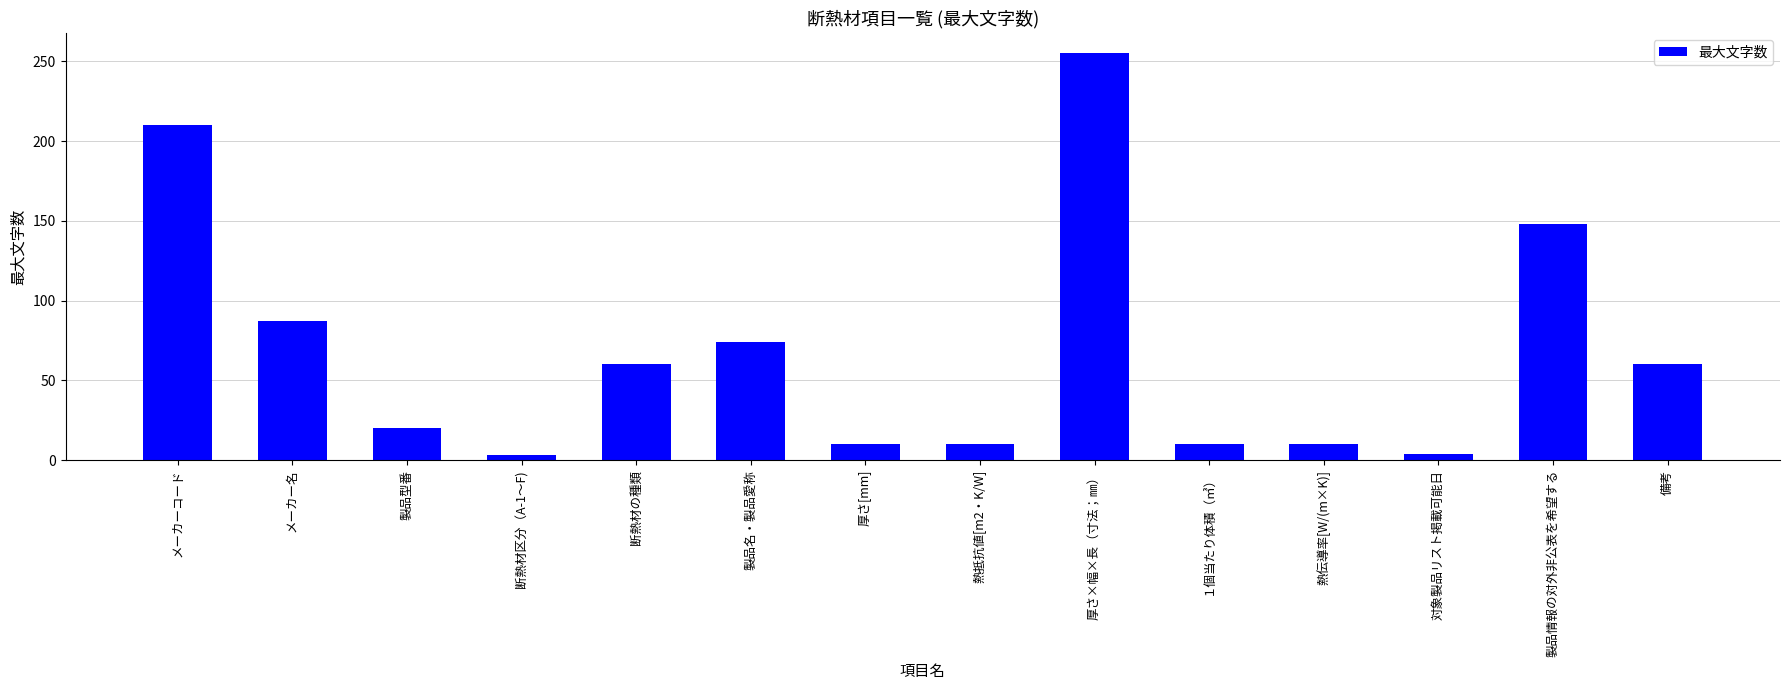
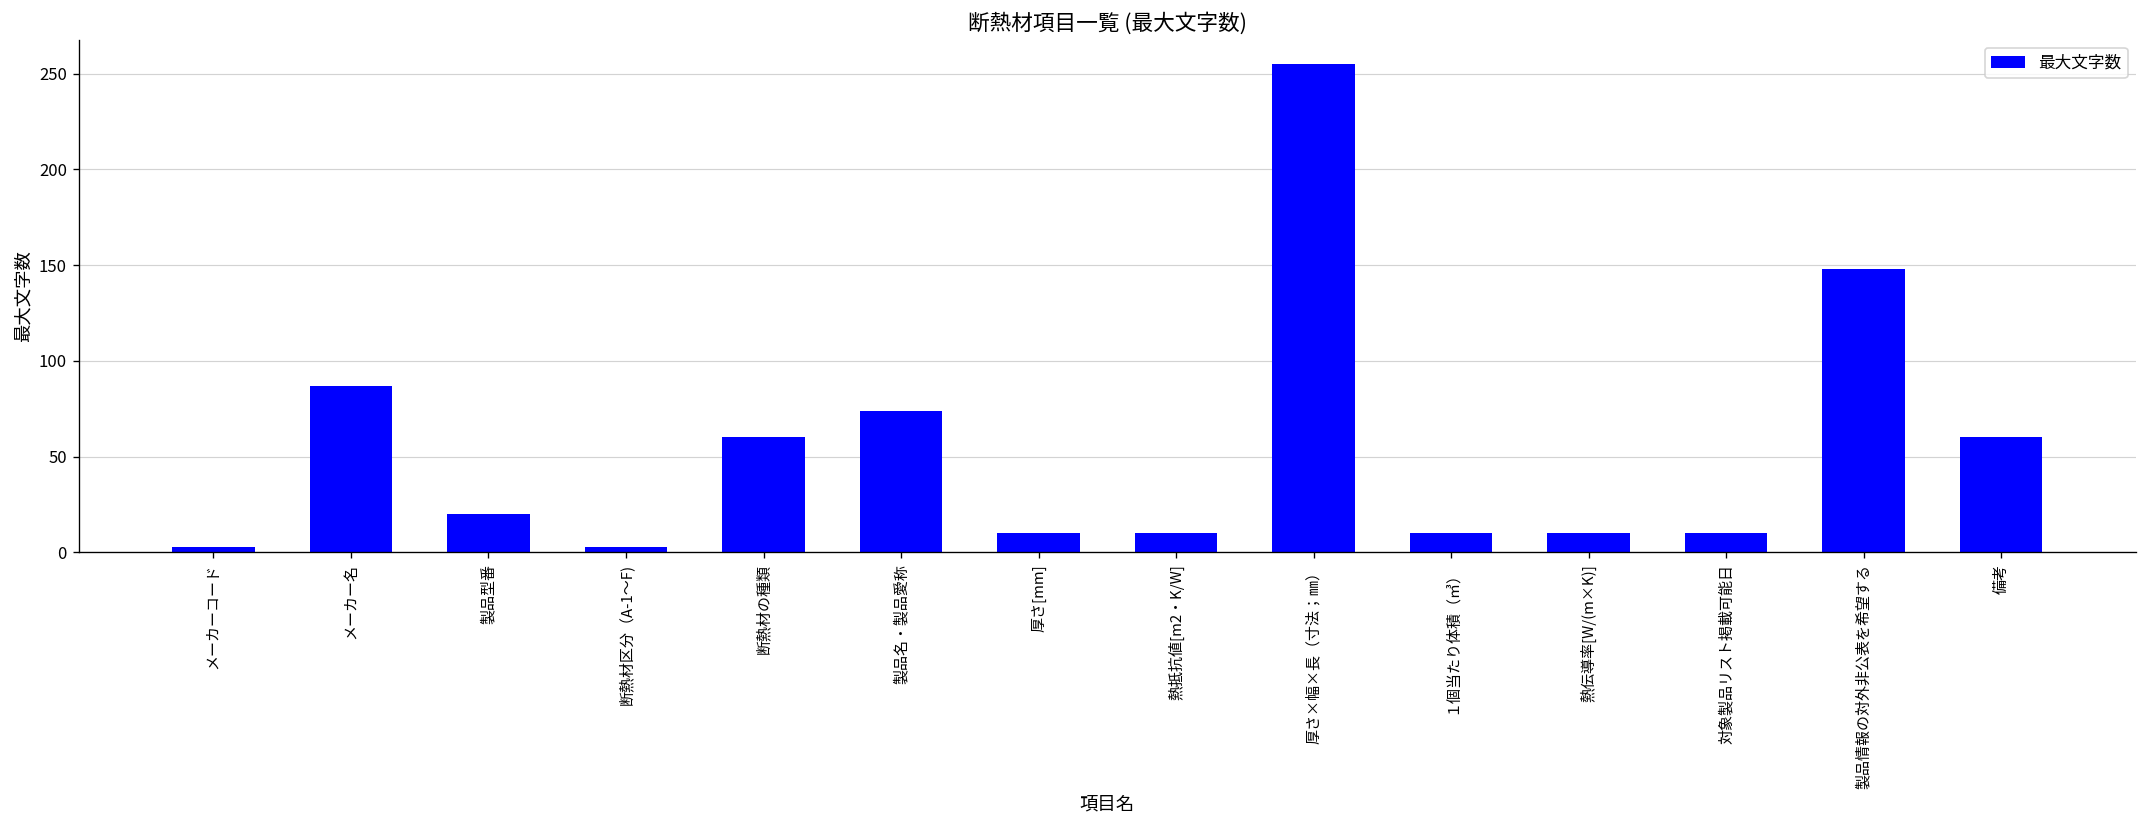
  {
-   "メーカーコード": 210,
+   "メーカーコード": 3,
    "メーカー名": 87,
    "製品型番": 20,
    "断熱材区分（A-1～F)": 3,
    "断熱材の種類": 60,
    "製品名・製品愛称": 74,
    "厚さ[mm]": 10,
    "熱抵抗値[m2・K/W]": 10,
    "厚さ×幅×長（寸法；㎜）": 255,
    "１個当たり体積（㎥）": 10,
    "熱伝導率[W/(m×K)]": 10,
-   "対象製品リスト掲載可能日": 4,
+   "対象製品リスト掲載可能日": 10,
    "製品情報の対外非公表を希望する": 148,
    "備考": 60
  }
